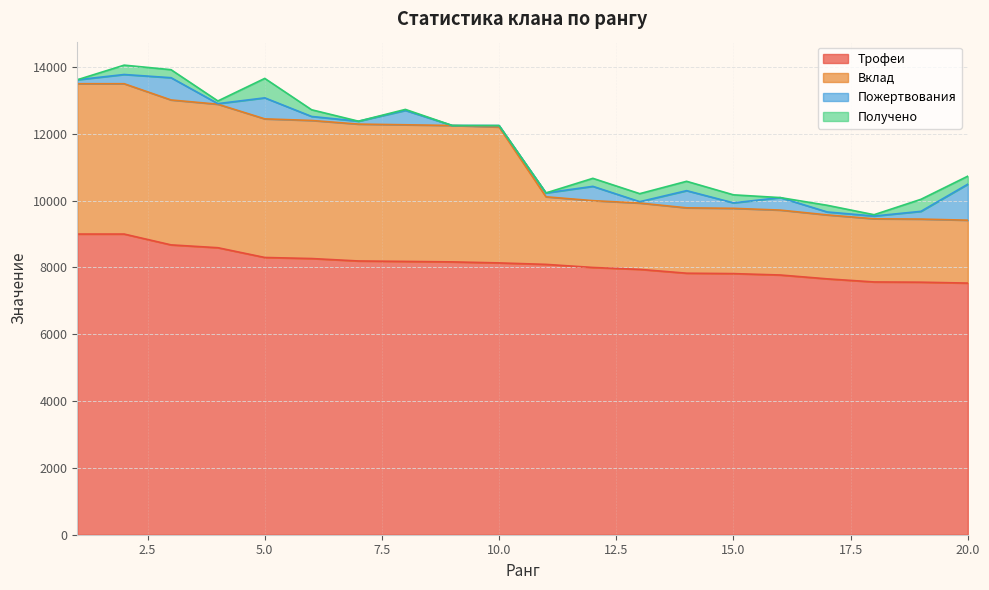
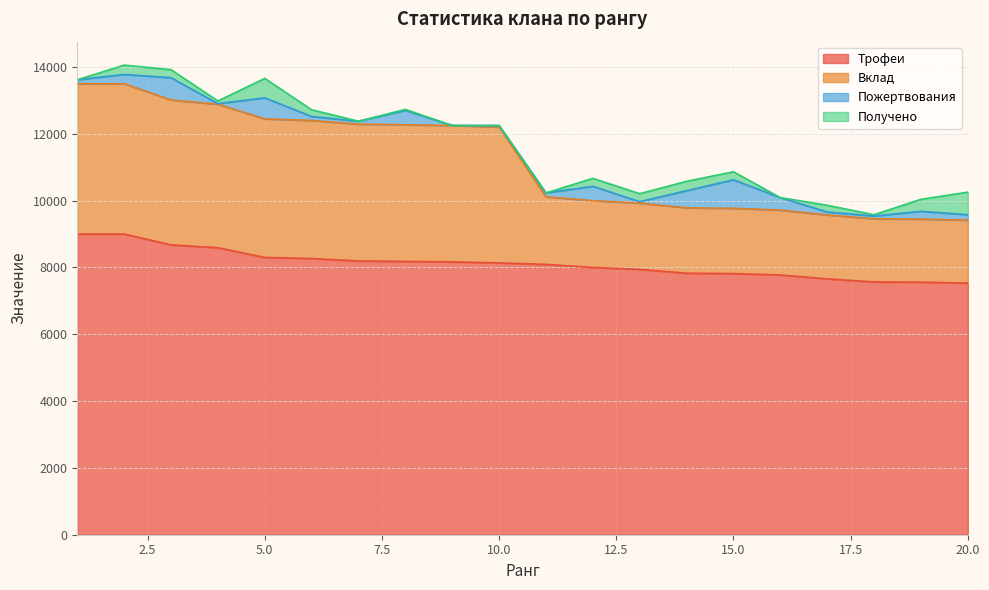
  {
    "Пожертвования": {
      "5.0": 600,
-     "15.0": 200,
-     "20.0": 1100
+     "15.0": 900,
+     "20.0": 200
    },
    "Получено": {
      "5.0": 600,
      "15.0": 200,
-     "20.0": 200
+     "20.0": 700
    }
  }
